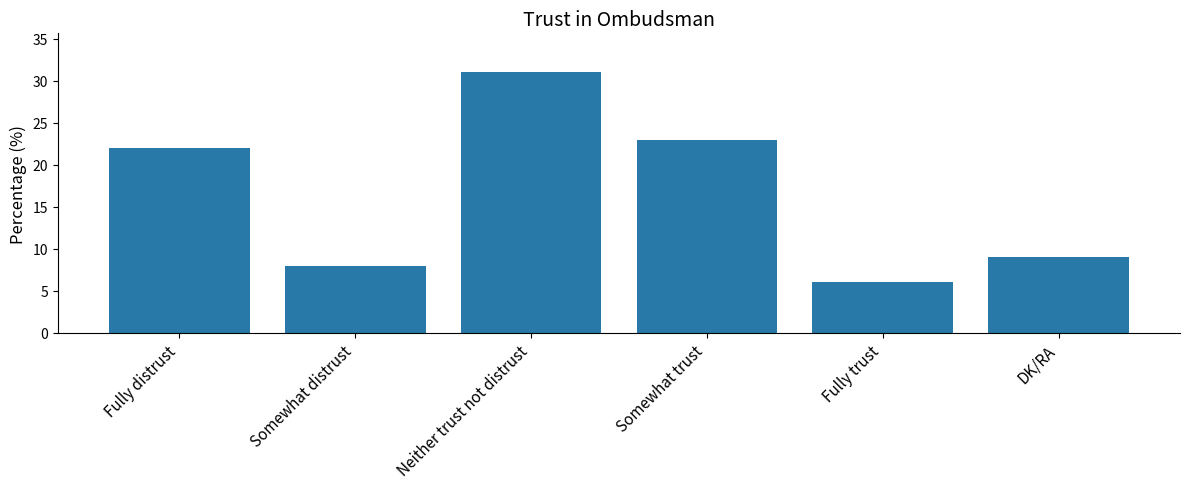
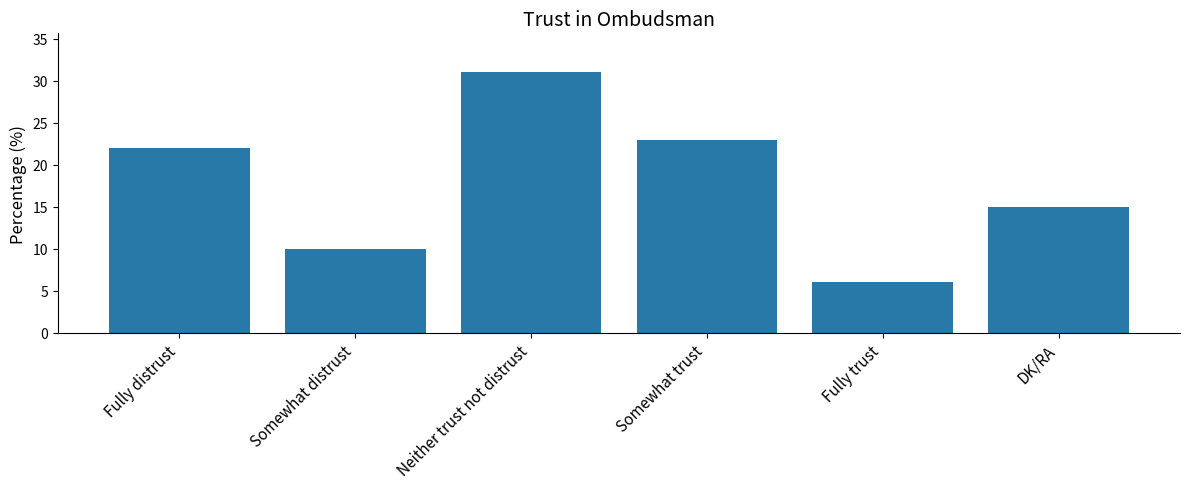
  {
    "Fully distrust": 22,
-   "Somewhat distrust": 8,
+   "Somewhat distrust": 10,
    "Neither trust not distrust": 31,
    "Somewhat trust": 23,
    "Fully trust": 6,
-   "DK/RA": 9
+   "DK/RA": 15
  }
